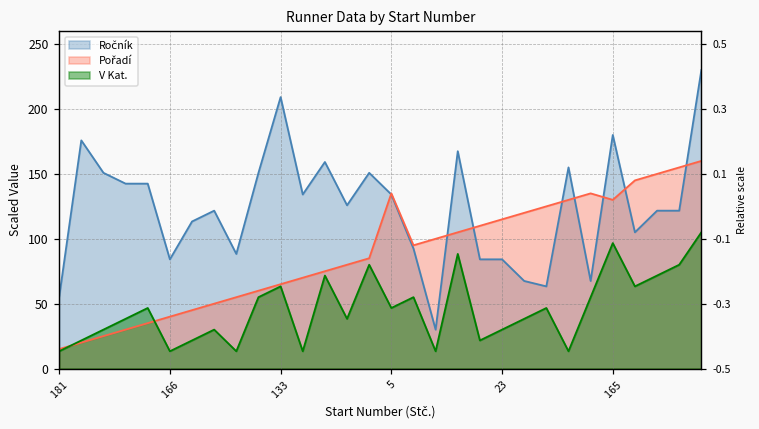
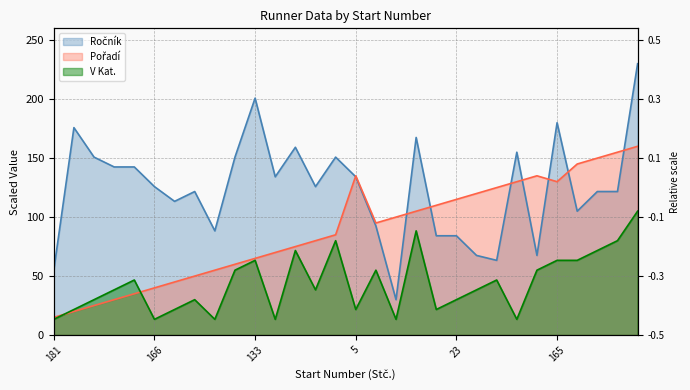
  {
    "Ročník": {
      "181": 55,
-     "166": 84,
-     "133": 209,
+     "166": 126,
+     "133": 201,
      "165": 180
    },
    "Pořadí": {
      "166": 40,
      "165": 130
    },
    "V Kat.": {
      "166": 13,
-     "5": 47,
-     "165": 97
+     "5": 22,
+     "165": 63
    }
  }
